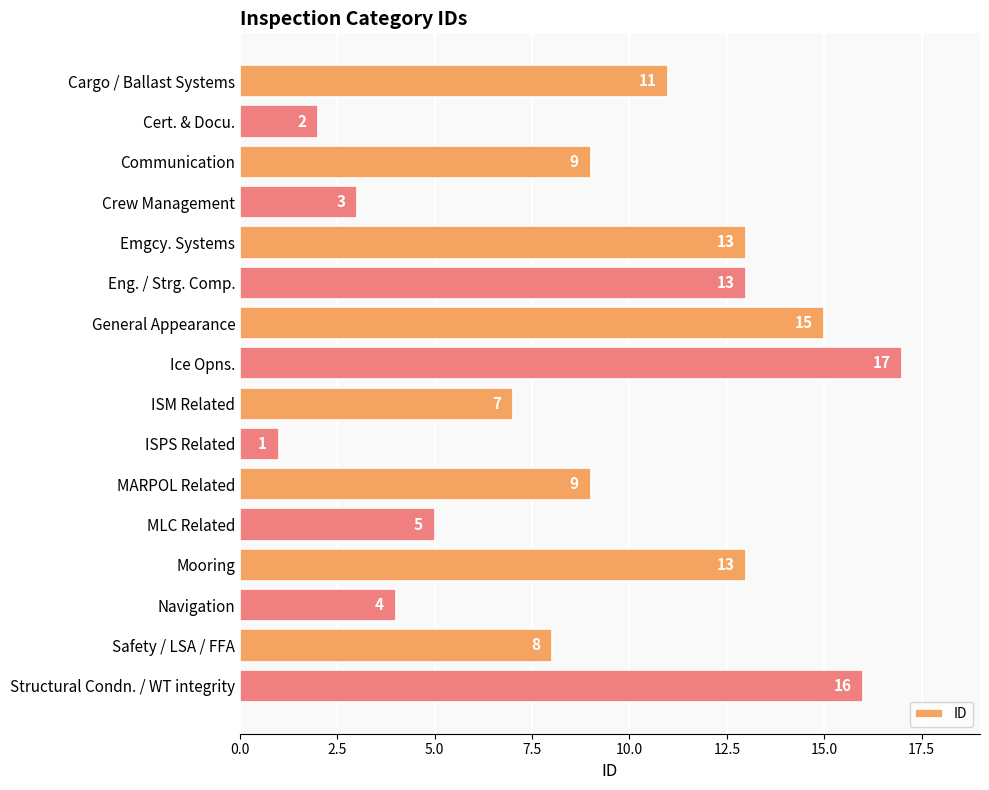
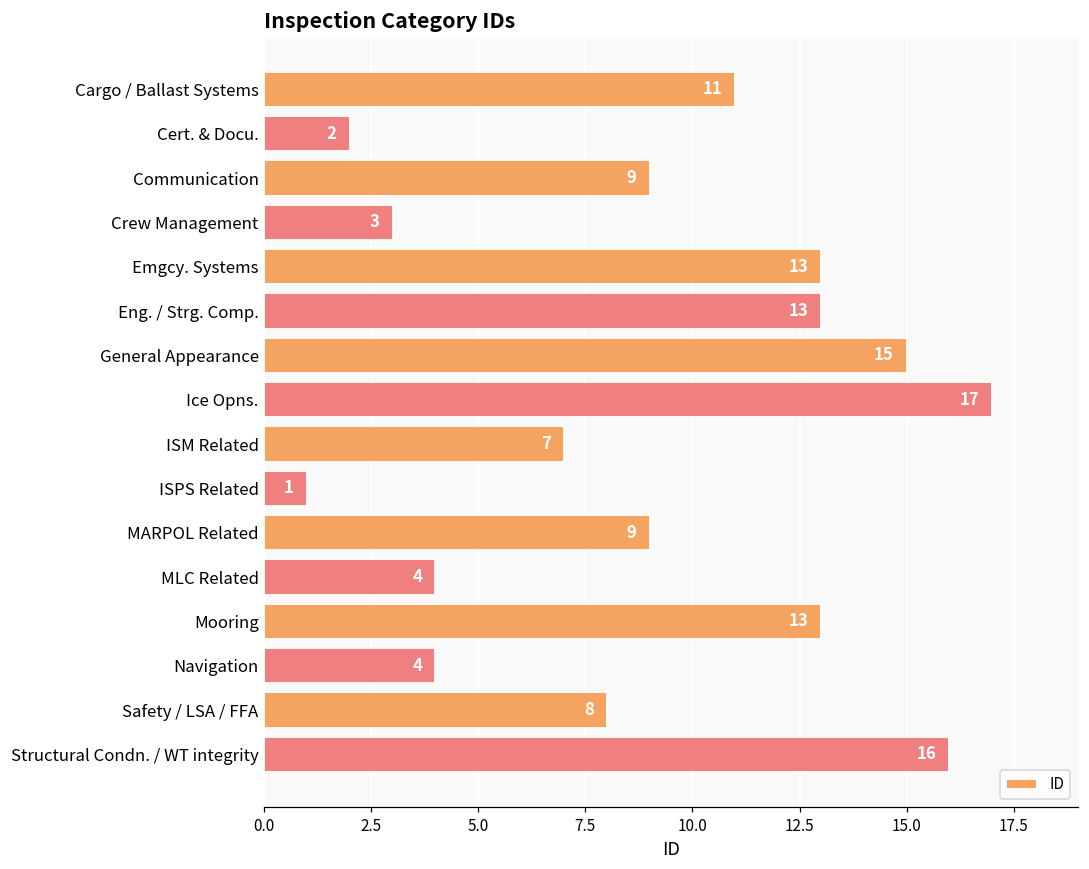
  {
    "Cargo / Ballast Systems": 11,
    "Cert. & Docu.": 2,
    "Communication": 9,
    "Crew Management": 3,
    "Emgcy. Systems": 13,
    "Eng. / Strg. Comp.": 13,
    "General Appearance": 15,
    "Ice Opns.": 17,
    "ISM Related": 7,
    "ISPS Related": 1,
    "MARPOL Related": 9,
-   "MLC Related": 5,
+   "MLC Related": 4,
    "Mooring": 13,
    "Navigation": 4,
    "Safety / LSA / FFA": 8,
    "Structural Condn. / WT integrity": 16
  }
